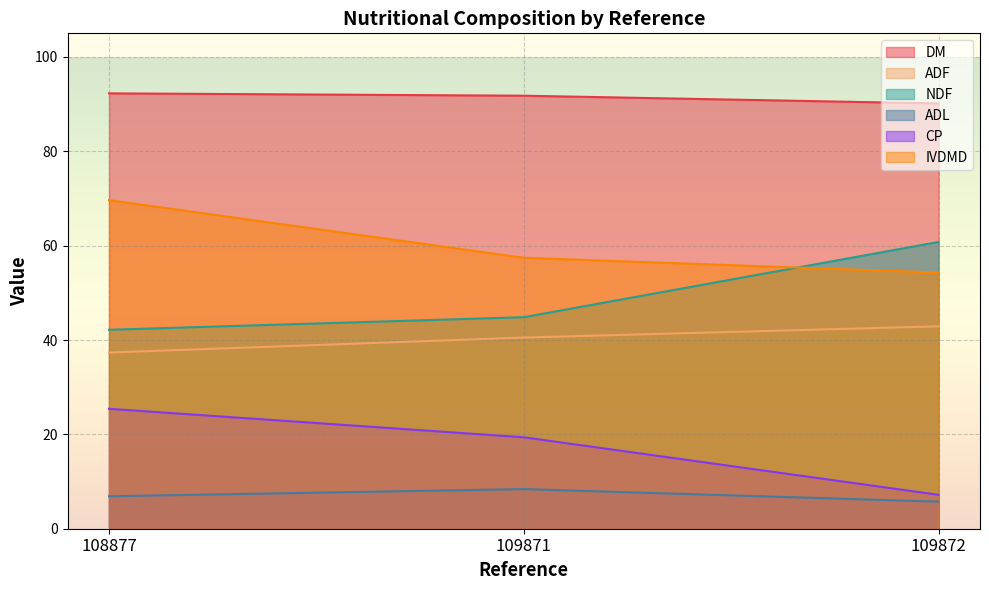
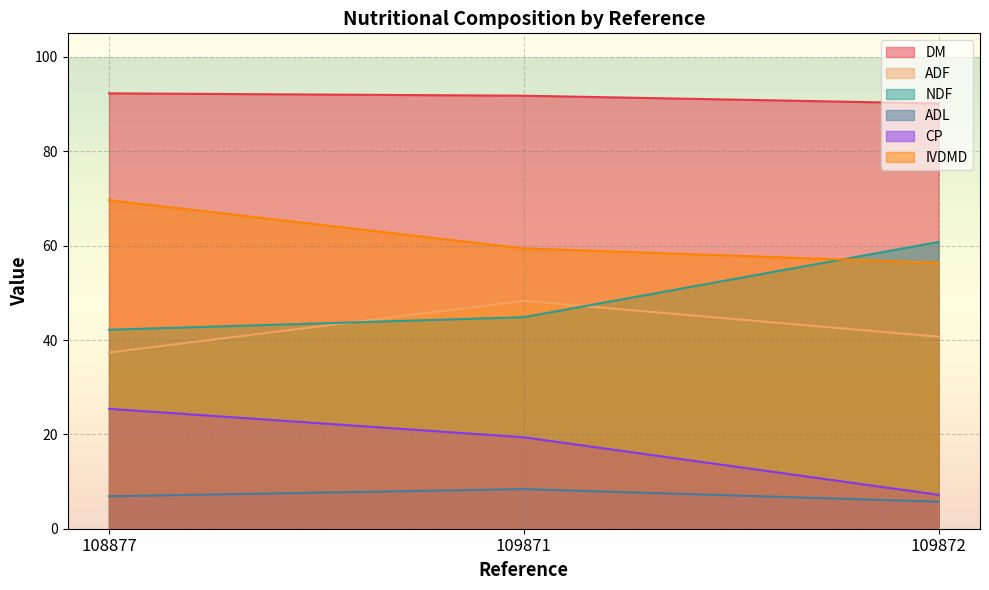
  {
    "DM": {
      "108877": 92,
      "109871": 92
    },
    "ADF": {
      "108877": 37,
-     "109871": 41,
-     "109872": 43
+     "109871": 48,
+     "109872": 41
    },
    "CP": {
      "108877": 25,
      "109871": 19,
      "109872": 7
    },
    "IVDMD": {
      "108877": 70,
-     "109871": 57,
-     "109872": 54
+     "109871": 59,
+     "109872": 56
    }
  }
